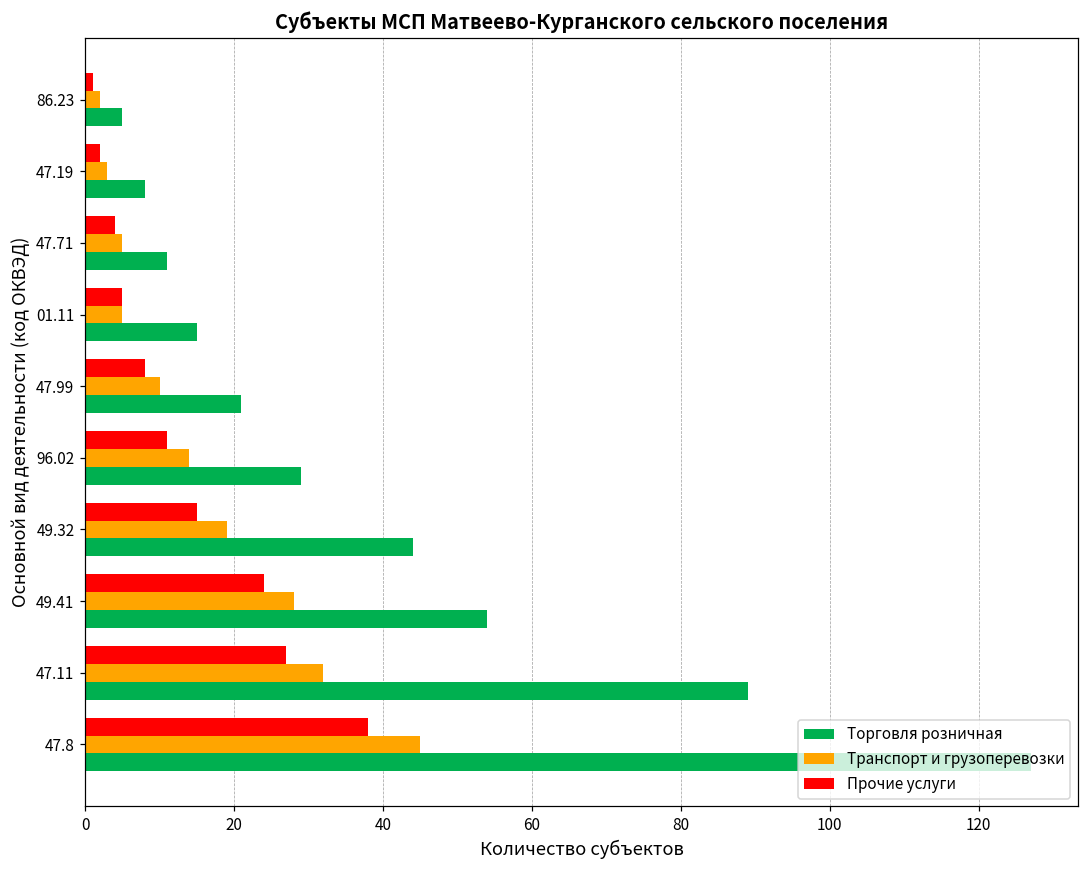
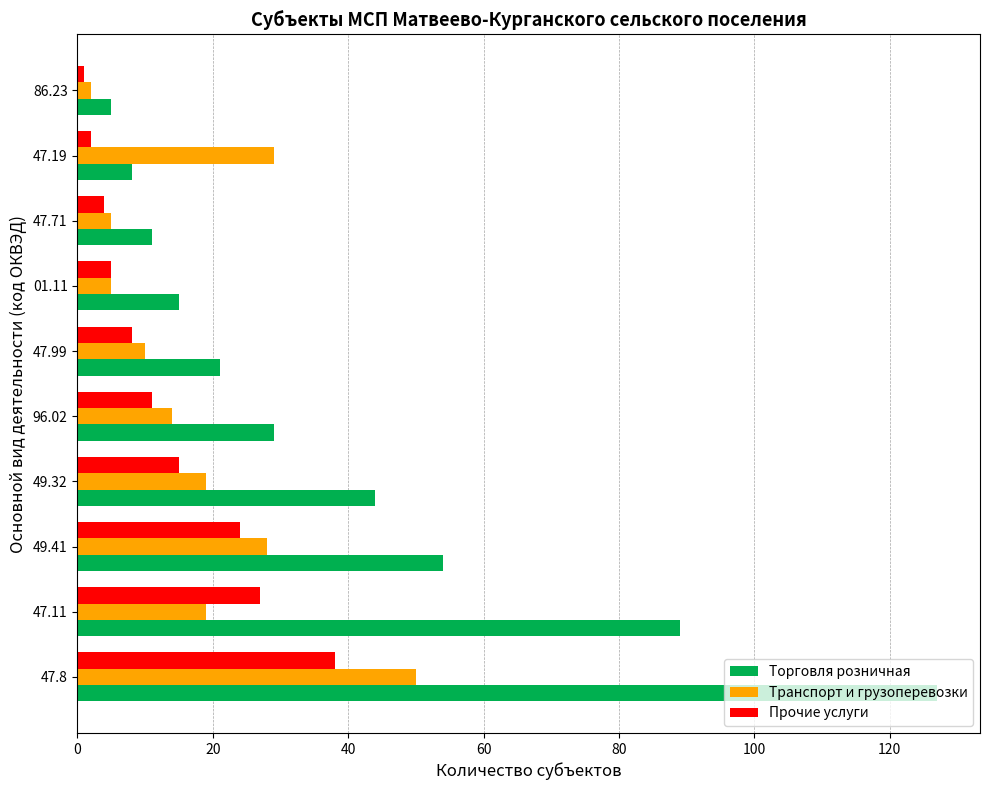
  {
    "Торговля розничная": {
      "86.23": 5,
      "47.19": 8,
      "47.71": 11,
      "01.11": 15,
      "47.99": 21,
      "96.02": 29,
      "49.32": 44,
      "49.41": 54,
      "47.11": 89
    },
    "Транспорт и грузоперевозки": {
      "86.23": 2,
-     "47.19": 3,
+     "47.19": 29,
      "47.71": 5,
      "01.11": 5,
      "47.99": 10,
      "96.02": 14,
      "49.32": 19,
      "49.41": 28,
-     "47.11": 32,
-     "47.8": 45
+     "47.11": 19,
+     "47.8": 50
    },
    "Прочие услуги": {
      "86.23": 1,
      "47.19": 2,
      "47.71": 4,
      "01.11": 5,
      "47.99": 8,
      "96.02": 11,
      "49.32": 15,
      "49.41": 24,
      "47.11": 27,
      "47.8": 38
    }
  }
